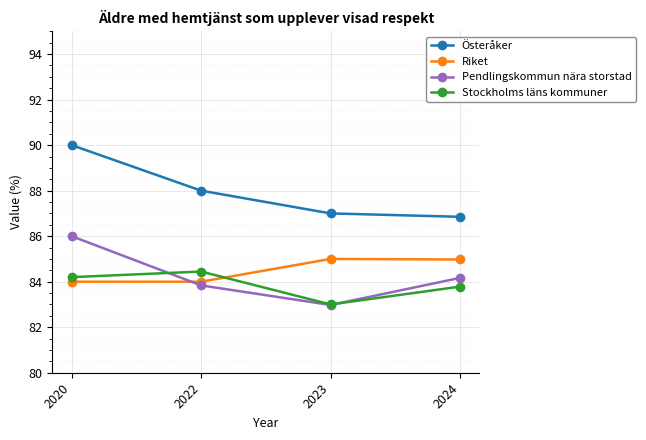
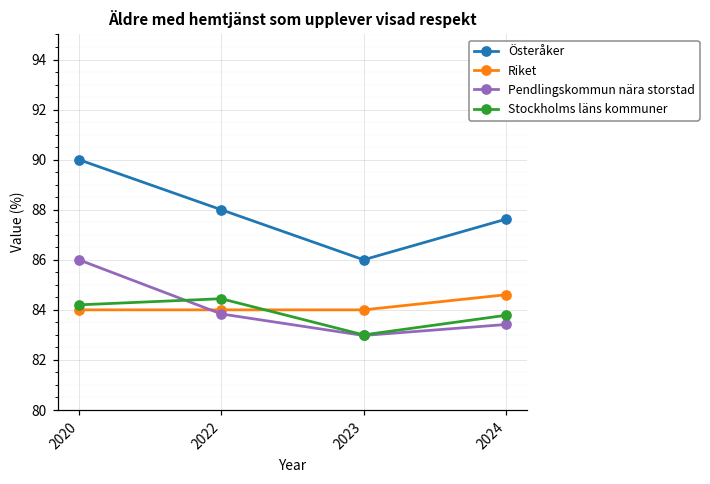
  {
    "Österåker": {
      "2020": 90.0,
      "2022": 88.0,
-     "2023": 87,
-     "2024": 86.9
+     "2023": 86,
+     "2024": 87.6
    },
    "Riket": {
      "2020": 84.0,
      "2022": 84.0,
-     "2023": 85,
-     "2024": 85.0
+     "2023": 84,
+     "2024": 84.6
    },
    "Pendlingskommun nära storstad": {
      "2020": 86.0,
      "2022": 83.8,
-     "2024": 84.2
+     "2024": 83.4
    },
    "Stockholms läns kommuner": {
      "2020": 84.2,
      "2022": 84.4,
      "2024": 83.8
    }
  }
